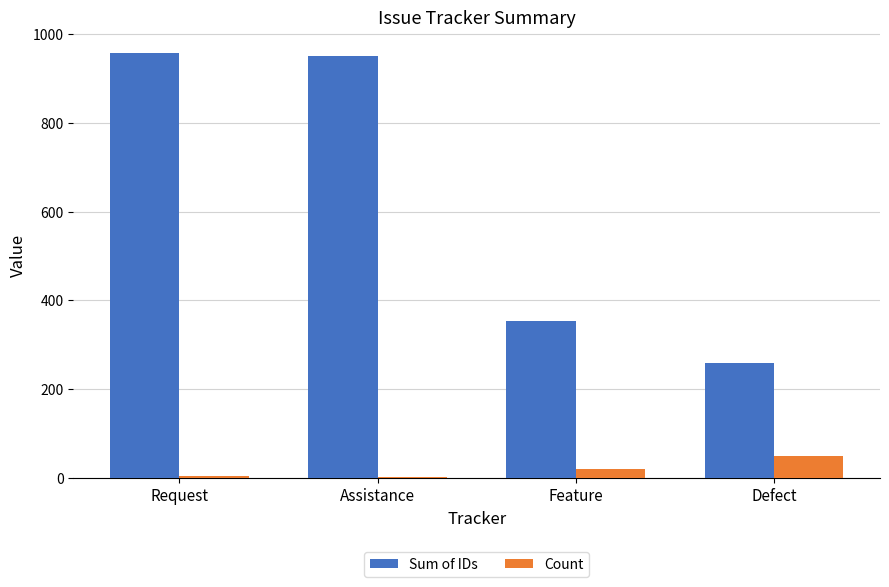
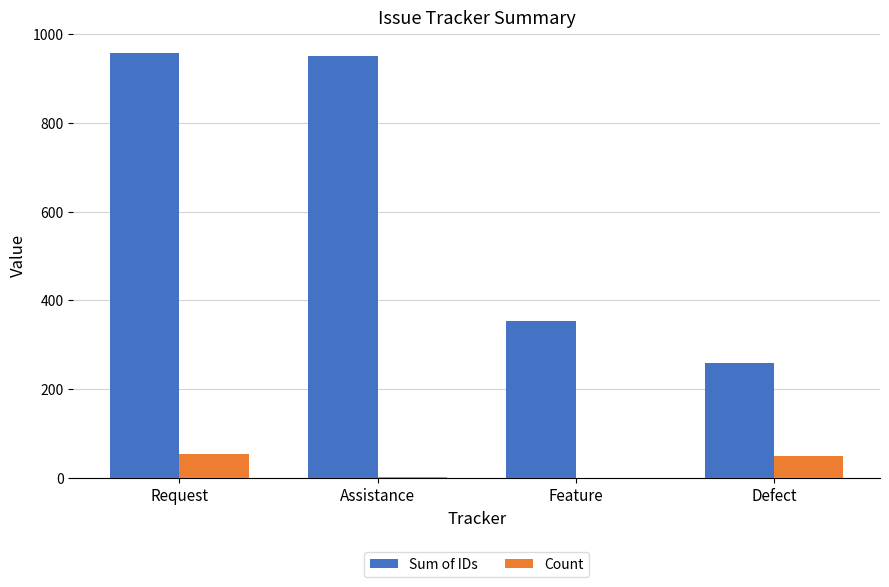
  {
    "Sum of IDs": {
      "Request": 960,
      "Assistance": 950,
      "Feature": 350,
      "Defect": 260
    },
    "Count": {
-     "Request": 0,
-     "Feature": 20,
+     "Request": 60,
+     "Feature": 0,
      "Defect": 50
    }
  }
